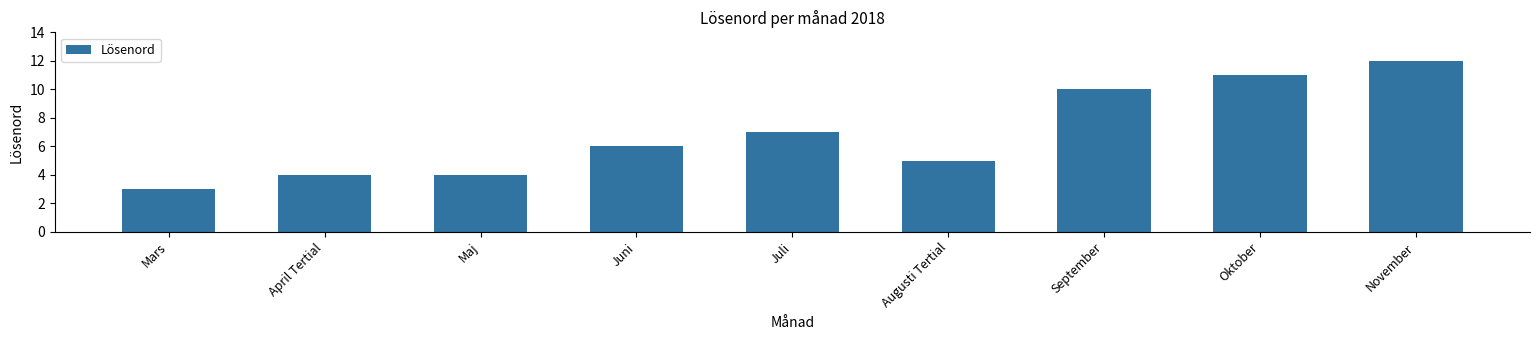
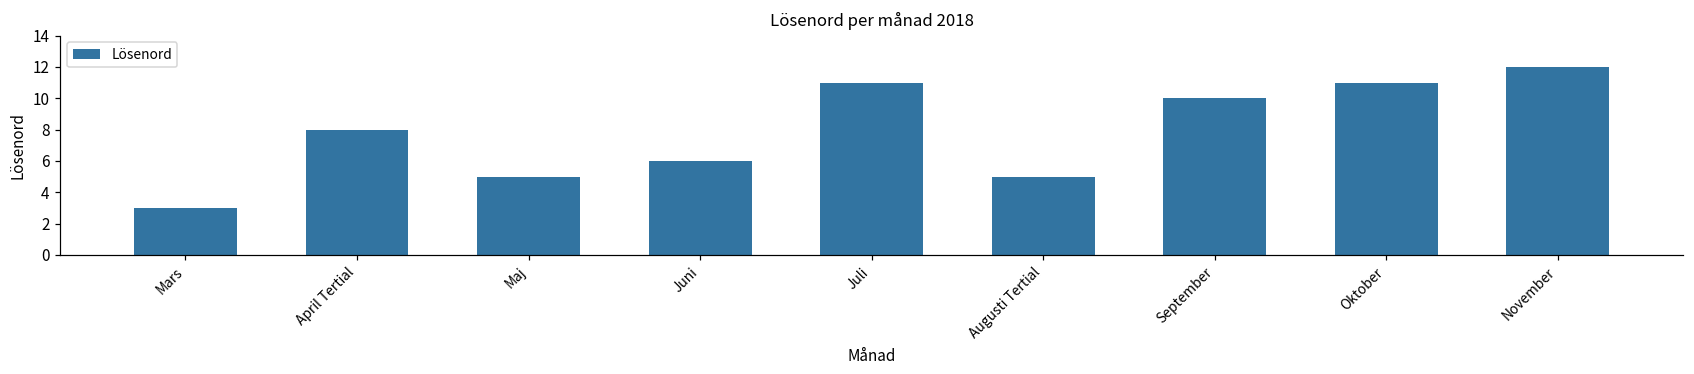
  {
    "Mars": 3.0,
-   "April Tertial": 4.0,
-   "Maj": 4.0,
+   "April Tertial": 8.0,
+   "Maj": 5.0,
    "Juni": 6.0,
-   "Juli": 7.0,
+   "Juli": 11.0,
    "Augusti Tertial": 5.0,
    "September": 10.0,
    "Oktober": 11.0,
    "November": 12.0
  }
